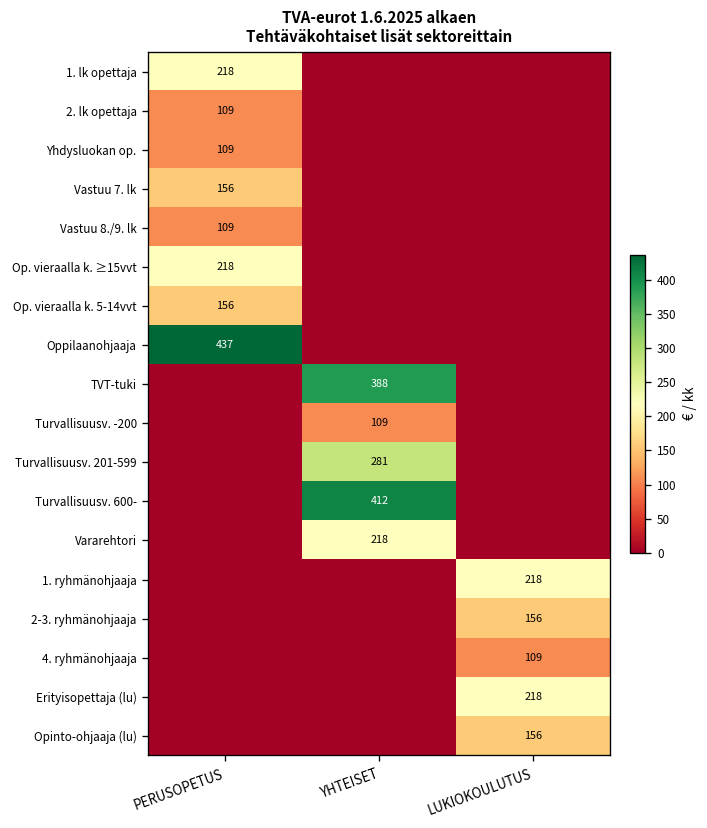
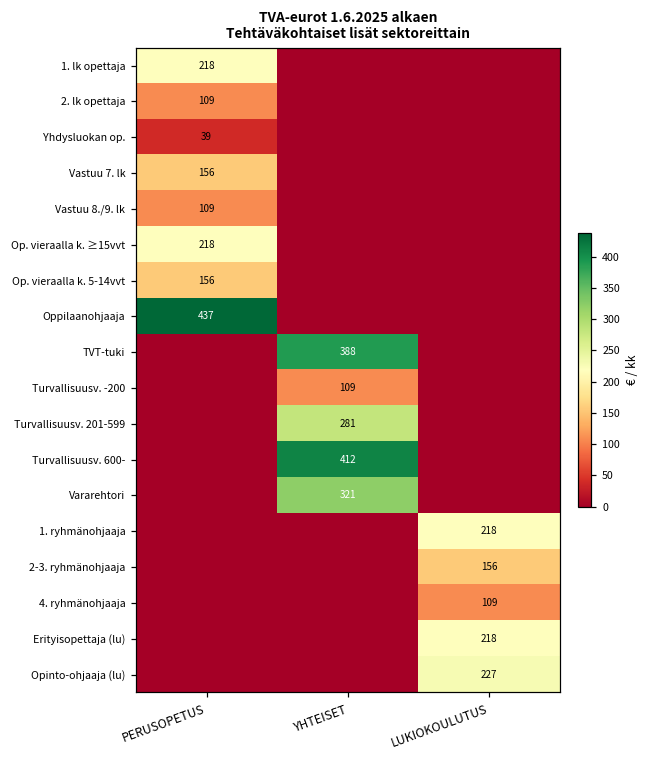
  {
    "1. lk opettaja": {
      "PERUSOPETUS": 218
    },
    "2. lk opettaja": {
      "PERUSOPETUS": 109
    },
    "Yhdysluokan op.": {
-     "PERUSOPETUS": 109
+     "PERUSOPETUS": 39
    },
    "Vastuu 7. lk": {
      "PERUSOPETUS": 156
    },
    "Vastuu 8./9. lk": {
      "PERUSOPETUS": 109
    },
    "Op. vieraalla k. ≥15vvt": {
      "PERUSOPETUS": 218
    },
    "Op. vieraalla k. 5-14vvt": {
      "PERUSOPETUS": 156
    },
    "Oppilaanohjaaja": {
      "PERUSOPETUS": 437
    },
    "TVT-tuki": {
      "YHTEISET": 388
    },
    "Turvallisuusv. -200": {
      "YHTEISET": 109
    },
    "Turvallisuusv. 201-599": {
      "YHTEISET": 281
    },
    "Turvallisuusv. 600-": {
      "YHTEISET": 412
    },
    "Vararehtori": {
-     "YHTEISET": 218
+     "YHTEISET": 321
    },
    "1. ryhmänohjaaja": {
      "LUKIOKOULUTUS": 218
    },
    "2-3. ryhmänohjaaja": {
      "LUKIOKOULUTUS": 156
    },
    "4. ryhmänohjaaja": {
      "LUKIOKOULUTUS": 109
    },
    "Erityisopettaja (lu)": {
      "LUKIOKOULUTUS": 218
    },
    "Opinto-ohjaaja (lu)": {
-     "LUKIOKOULUTUS": 156
+     "LUKIOKOULUTUS": 227
    }
  }
